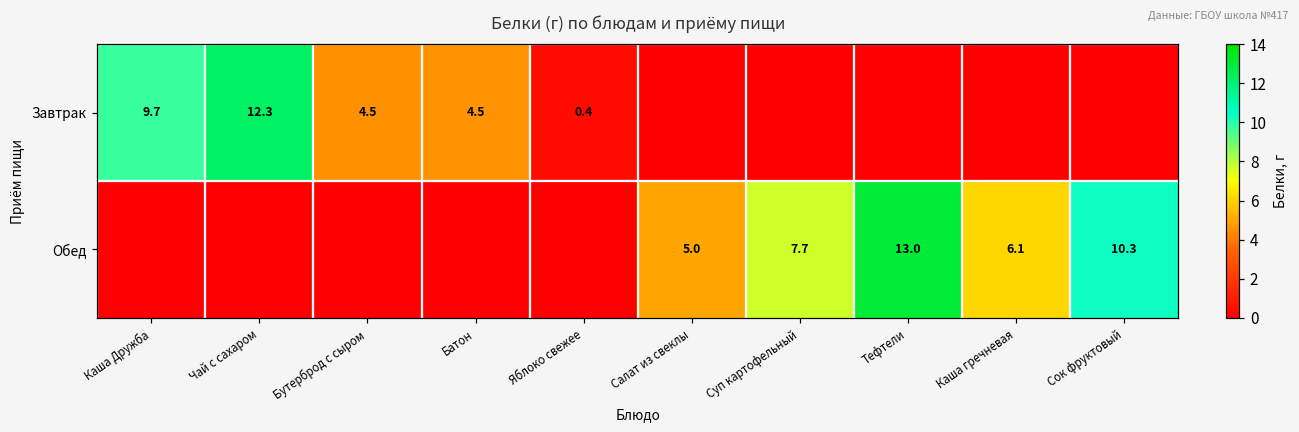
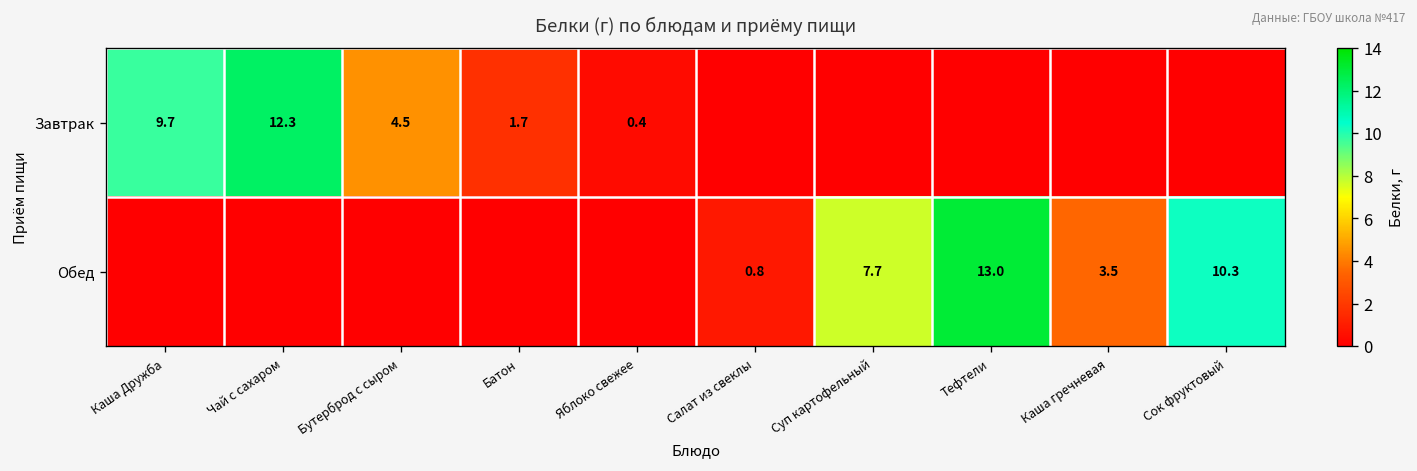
  {
    "Завтрак": {
      "Каша Дружба": 9.7,
      "Чай с сахаром": 12.3,
      "Бутерброд с сыром": 4.5,
-     "Батон": 4.5,
+     "Батон": 1.7,
      "Яблоко свежее": 0.4
    },
    "Обед": {
-     "Салат из свеклы": 5.0,
+     "Салат из свеклы": 0.8,
      "Суп картофельный": 7.7,
      "Тефтели": 13.0,
-     "Каша гречневая": 6.1,
+     "Каша гречневая": 3.5,
      "Сок фруктовый": 10.3
    }
  }
